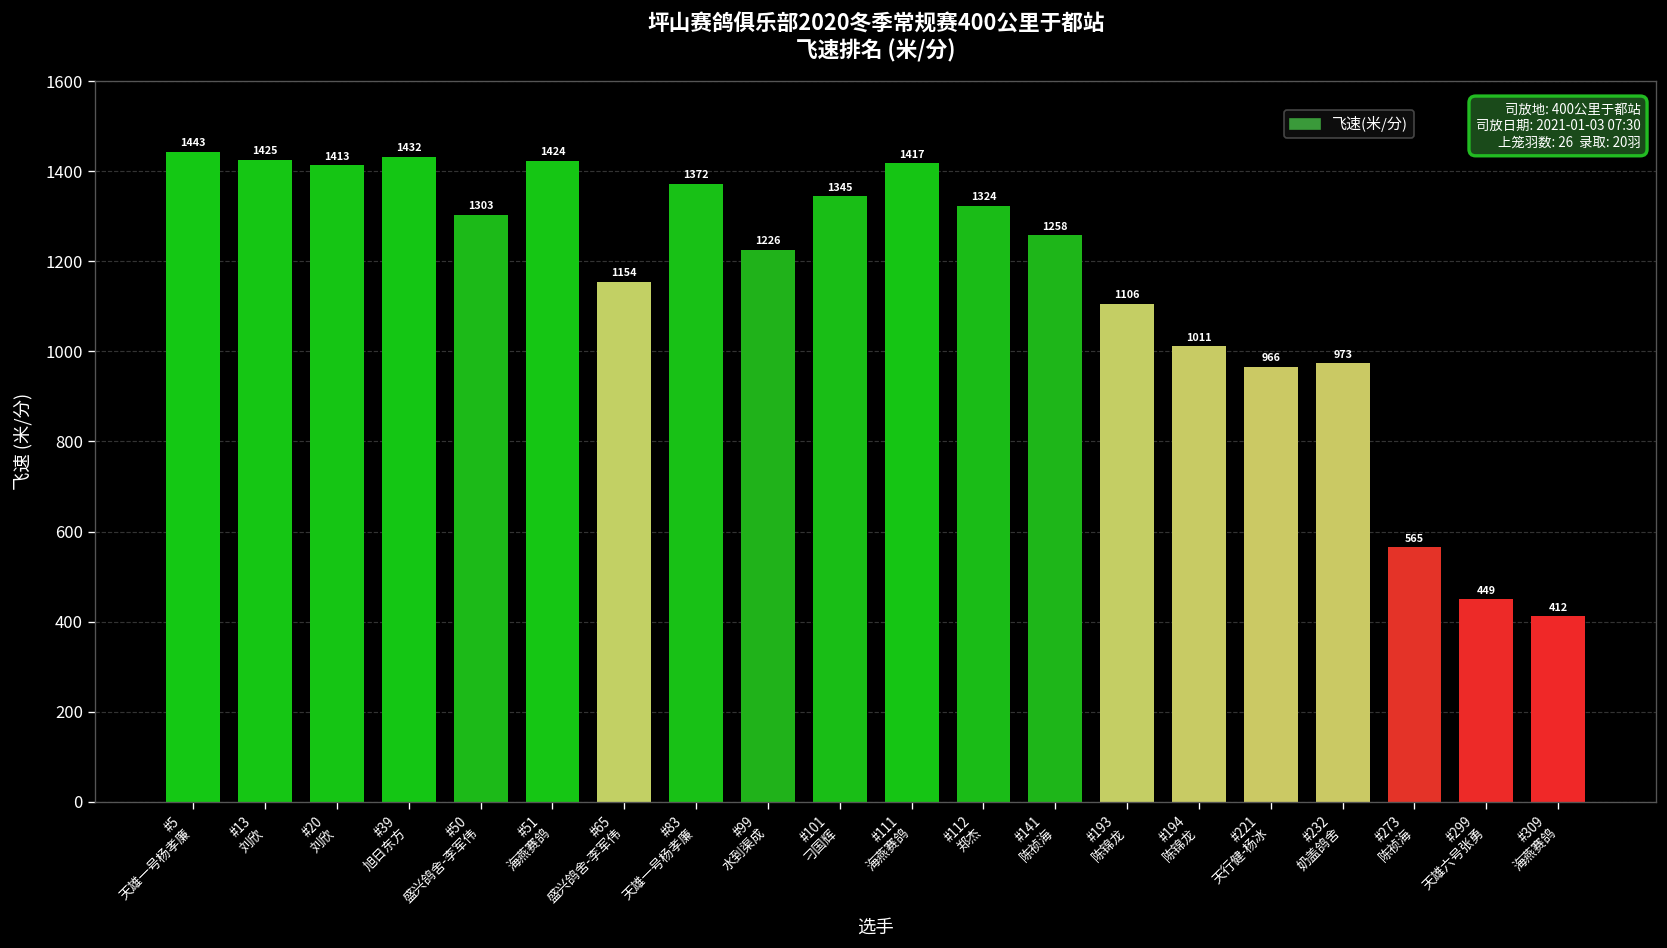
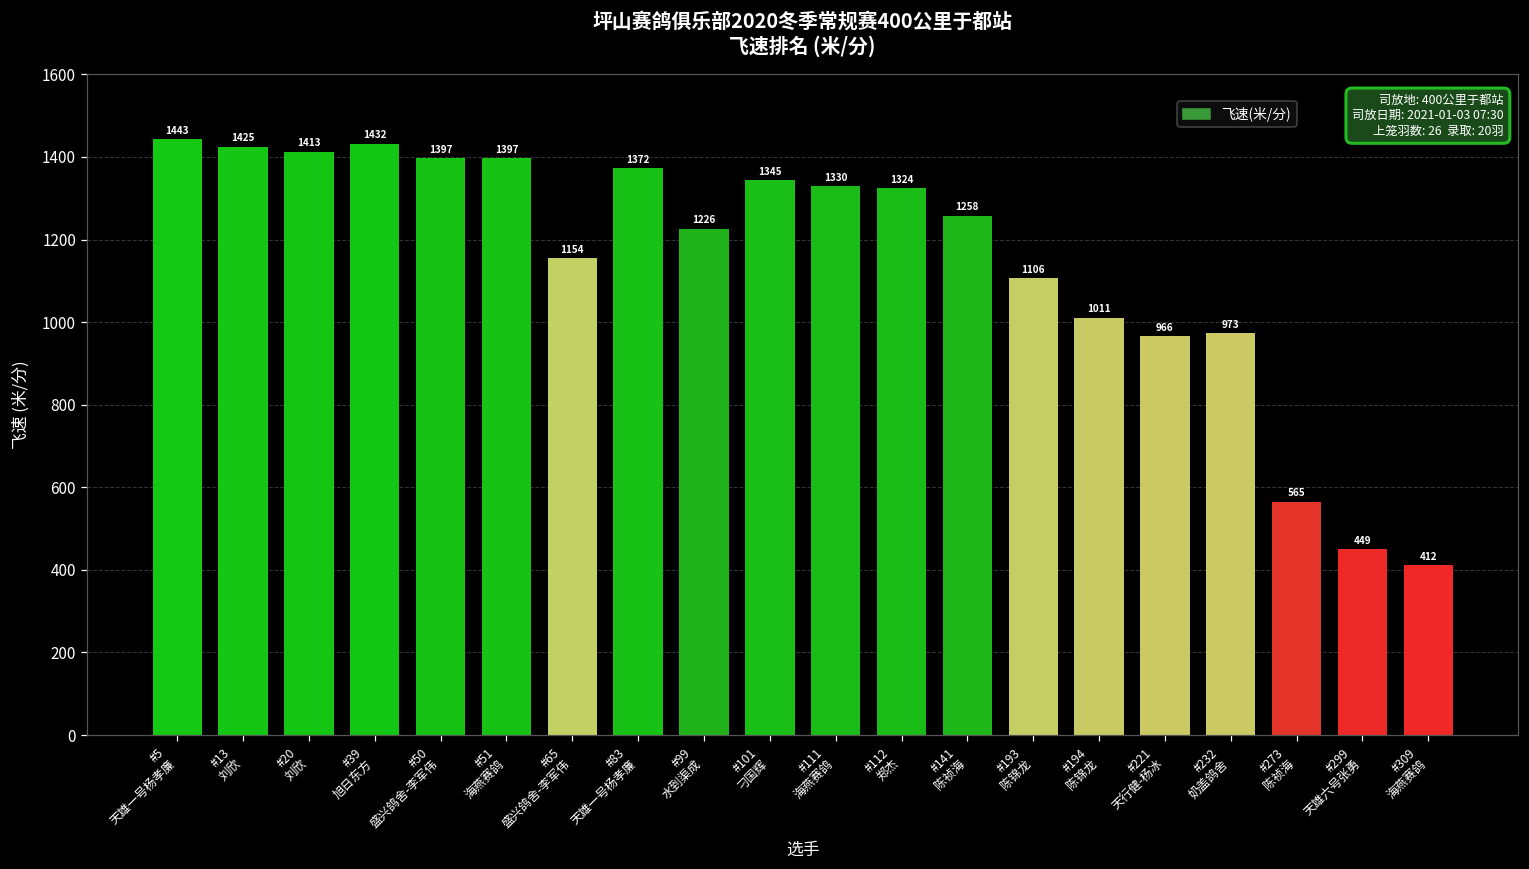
  {
    "#5 天雄一号杨孝廉": 1443,
    "#13 刘欣": 1425,
    "#20 刘欣": 1413,
    "#39 旭日东方": 1432,
-   "#50 盛兴鸽舍-李军伟": 1303,
-   "#51 海燕赛鸽": 1424,
+   "#50 盛兴鸽舍-李军伟": 1397,
+   "#51 海燕赛鸽": 1397,
    "#65 盛兴鸽舍-李军伟": 1154,
    "#83 天雄一号杨孝廉": 1372,
    "#99 水到渠成": 1226,
    "#101 刁国辉": 1345,
-   "#111 海燕赛鸽": 1417,
+   "#111 海燕赛鸽": 1330,
    "#112 郑杰": 1324,
    "#141 陈祯海": 1258,
    "#193 陈锦龙": 1106,
    "#194 陈锦龙": 1011,
    "#221 天行健-杨冰": 966,
    "#232 奶盖鸽舍": 973,
    "#273 陈祯海": 565,
    "#299 天雄六号张勇": 449,
    "#309 海燕赛鸽": 412
  }
